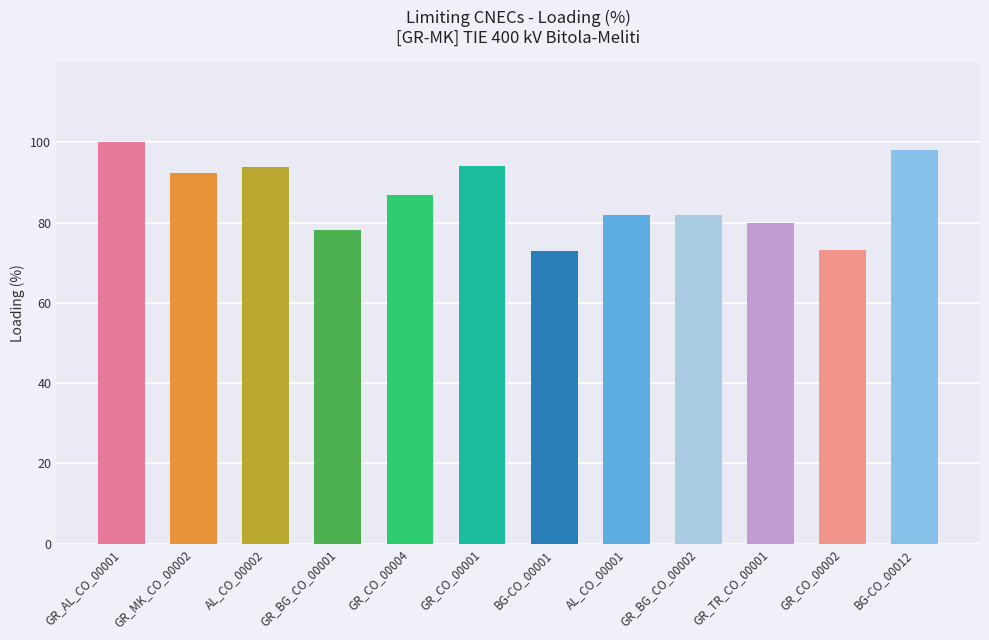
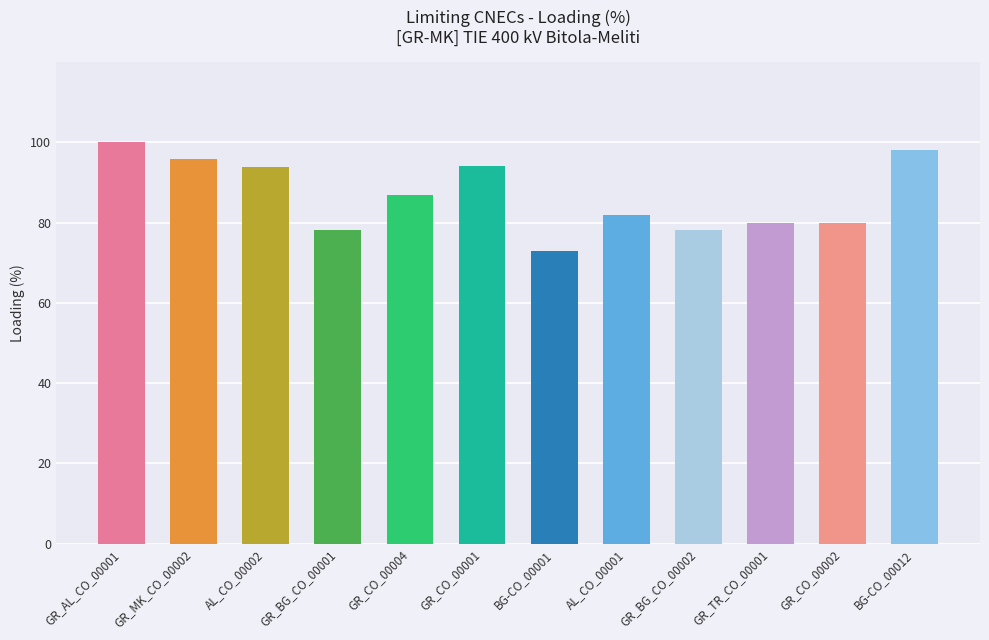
  {
    "GR_AL_CO_00001": 100,
-   "GR_MK_CO_00002": 92,
+   "GR_MK_CO_00002": 96,
    "AL_CO_00002": 94,
    "GR_BG_CO_00001": 78,
    "GR_CO_00004": 87,
    "GR_CO_00001": 94,
    "BG-CO_00001": 73,
    "AL_CO_00001": 82,
-   "GR_BG_CO_00002": 82,
+   "GR_BG_CO_00002": 78,
    "GR_TR_CO_00001": 80,
-   "GR_CO_00002": 73,
+   "GR_CO_00002": 80,
    "BG-CO_00012": 98
  }
